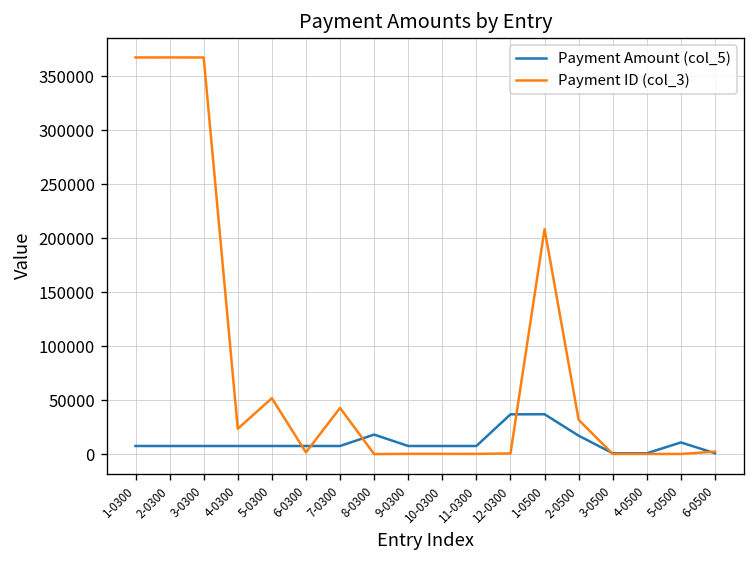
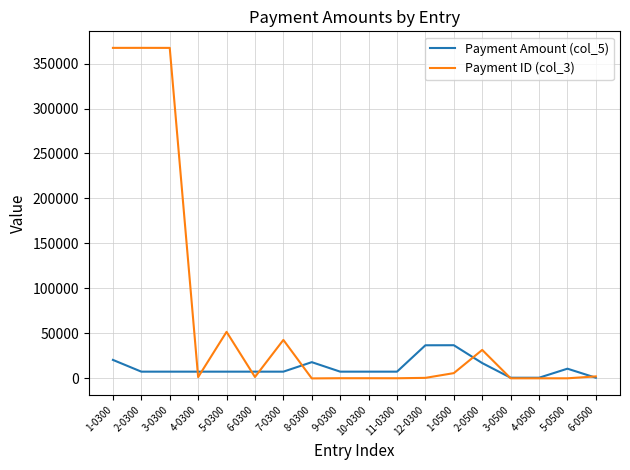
  {
    "Payment Amount (col_5)": {
-     "1-0300": 10000,
+     "1-0300": 20000,
      "2-0300": 10000,
      "3-0300": 10000,
      "4-0300": 10000,
      "5-0300": 10000,
      "6-0300": 10000,
      "7-0300": 10000,
      "8-0300": 20000,
      "9-0300": 10000,
      "10-0300": 10000,
      "11-0300": 10000,
      "12-0300": 40000,
      "1-0500": 40000,
      "2-0500": 20000,
      "5-0500": 10000
    },
    "Payment ID (col_3)": {
      "1-0300": 370000,
      "2-0300": 370000,
      "3-0300": 370000,
-     "4-0300": 20000,
+     "4-0300": 0,
      "5-0300": 50000,
      "6-0300": 0,
      "7-0300": 40000,
      "8-0300": 0,
      "9-0300": 0,
      "10-0300": 0,
      "11-0300": 0,
      "12-0300": 0,
-     "1-0500": 210000,
+     "1-0500": 10000,
      "2-0500": 30000,
      "5-0500": 0
    }
  }
